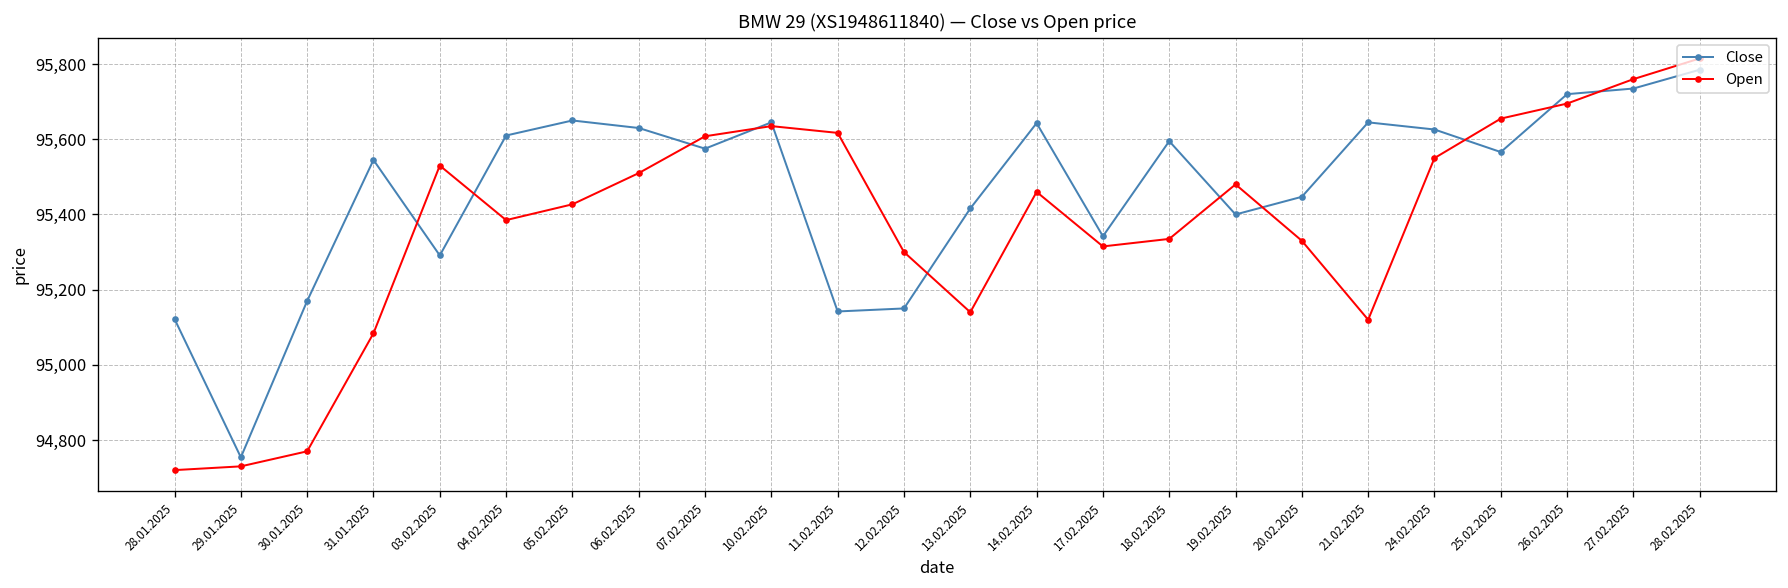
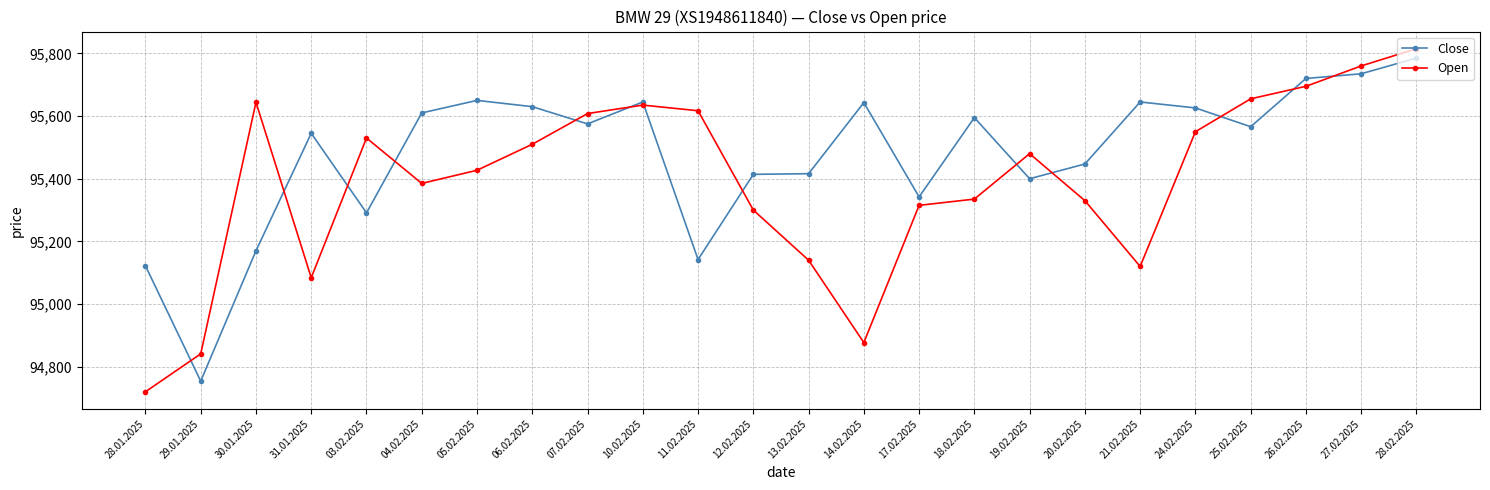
  {
    "Close": {
      "28.01.2025": "95,120",
      "29.01.2025": "94,750",
      "30.01.2025": "95,170",
      "31.01.2025": "95,550",
      "03.02.2025": "95,290",
      "04.02.2025": "95,610",
      "05.02.2025": "95,650",
      "06.02.2025": "95,630",
      "07.02.2025": "95,580",
      "10.02.2025": "95,650",
      "11.02.2025": "95,140",
-     "12.02.2025": "95,150",
+     "12.02.2025": "95,410",
      "13.02.2025": "95,420",
      "14.02.2025": "95,640",
      "17.02.2025": "95,340",
      "18.02.2025": "95,600",
      "19.02.2025": "95,400",
      "20.02.2025": "95,450",
      "21.02.2025": "95,650",
      "24.02.2025": "95,630",
      "25.02.2025": "95,570",
      "26.02.2025": "95,720",
      "27.02.2025": "95,740"
    },
    "Open": {
      "28.01.2025": "94,720",
-     "29.01.2025": "94,730",
-     "30.01.2025": "94,770",
+     "29.01.2025": "94,840",
+     "30.01.2025": "95,640",
      "31.01.2025": "95,080",
      "03.02.2025": "95,530",
      "04.02.2025": "95,390",
      "05.02.2025": "95,430",
      "06.02.2025": "95,510",
      "07.02.2025": "95,610",
      "10.02.2025": "95,640",
      "11.02.2025": "95,620",
      "12.02.2025": "95,300",
      "13.02.2025": "95,140",
-     "14.02.2025": "95,460",
+     "14.02.2025": "94,880",
      "17.02.2025": "95,320",
      "18.02.2025": "95,340",
      "19.02.2025": "95,480",
      "20.02.2025": "95,330",
      "21.02.2025": "95,120",
      "24.02.2025": "95,550",
      "25.02.2025": "95,660",
      "26.02.2025": "95,700",
      "27.02.2025": "95,760"
    }
  }
